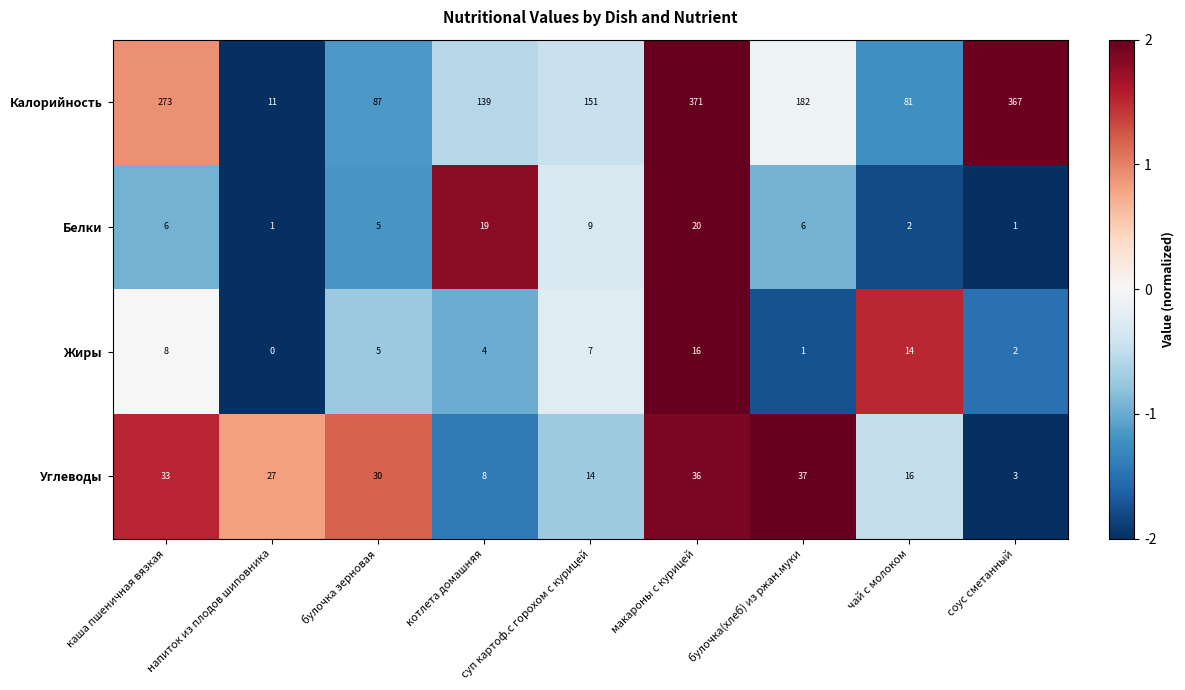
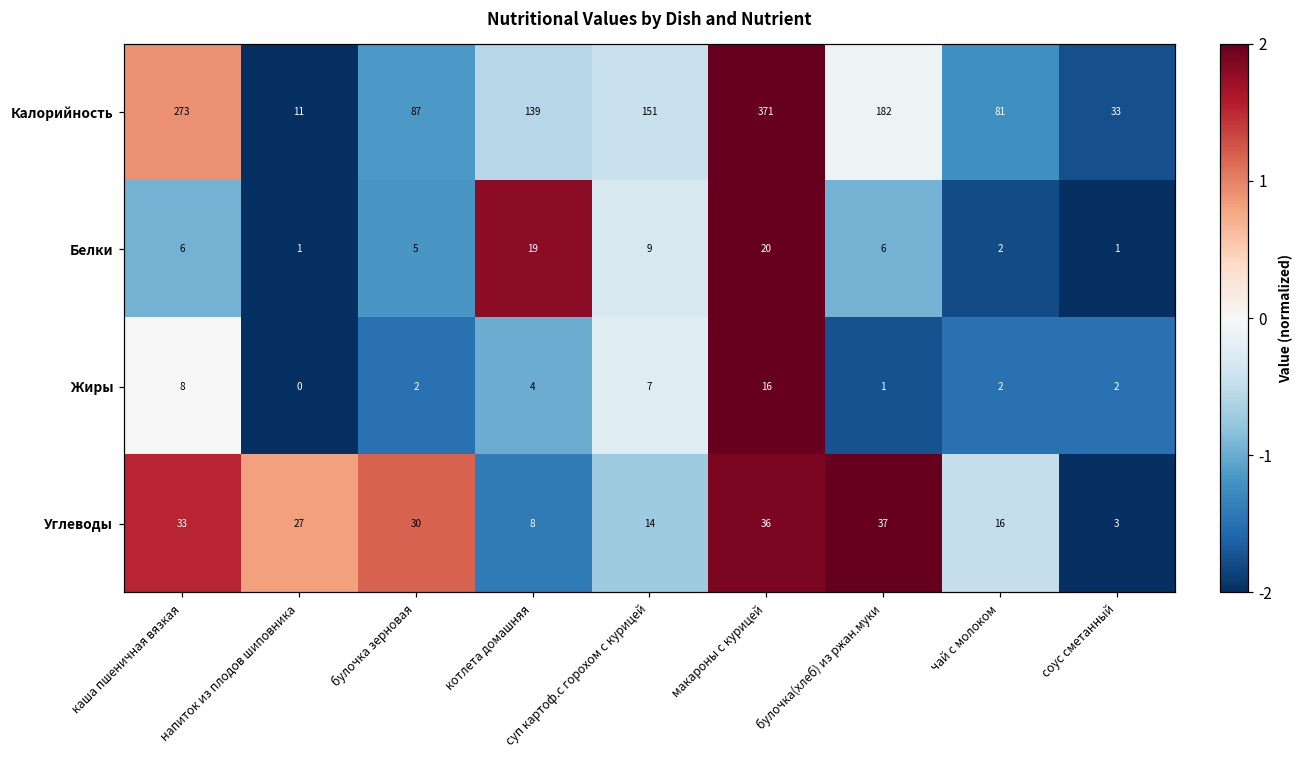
  {
    "Калорийность": {
      "каша пшеничная вязкая": 273,
      "напиток из плодов шиповника": 11,
      "булочка зерновая": 87,
      "котлета домашняя": 139,
      "суп картоф.с горохом с курицей": 151,
      "макароны с курицей": 371,
      "булочка(хлеб) из ржан.муки": 182,
      "чай с молоком": 81,
-     "соус сметанный": 367
+     "соус сметанный": 33
    },
    "Белки": {
      "каша пшеничная вязкая": 6,
      "напиток из плодов шиповника": 1,
      "булочка зерновая": 5,
      "котлета домашняя": 19,
      "суп картоф.с горохом с курицей": 9,
      "макароны с курицей": 20,
      "булочка(хлеб) из ржан.муки": 6,
      "чай с молоком": 2,
      "соус сметанный": 1
    },
    "Жиры": {
      "каша пшеничная вязкая": 8,
      "напиток из плодов шиповника": 0,
-     "булочка зерновая": 5,
+     "булочка зерновая": 2,
      "котлета домашняя": 4,
      "суп картоф.с горохом с курицей": 7,
      "макароны с курицей": 16,
      "булочка(хлеб) из ржан.муки": 1,
-     "чай с молоком": 14,
+     "чай с молоком": 2,
      "соус сметанный": 2
    },
    "Углеводы": {
      "каша пшеничная вязкая": 33,
      "напиток из плодов шиповника": 27,
      "булочка зерновая": 30,
      "котлета домашняя": 8,
      "суп картоф.с горохом с курицей": 14,
      "макароны с курицей": 36,
      "булочка(хлеб) из ржан.муки": 37,
      "чай с молоком": 16,
      "соус сметанный": 3
    }
  }
